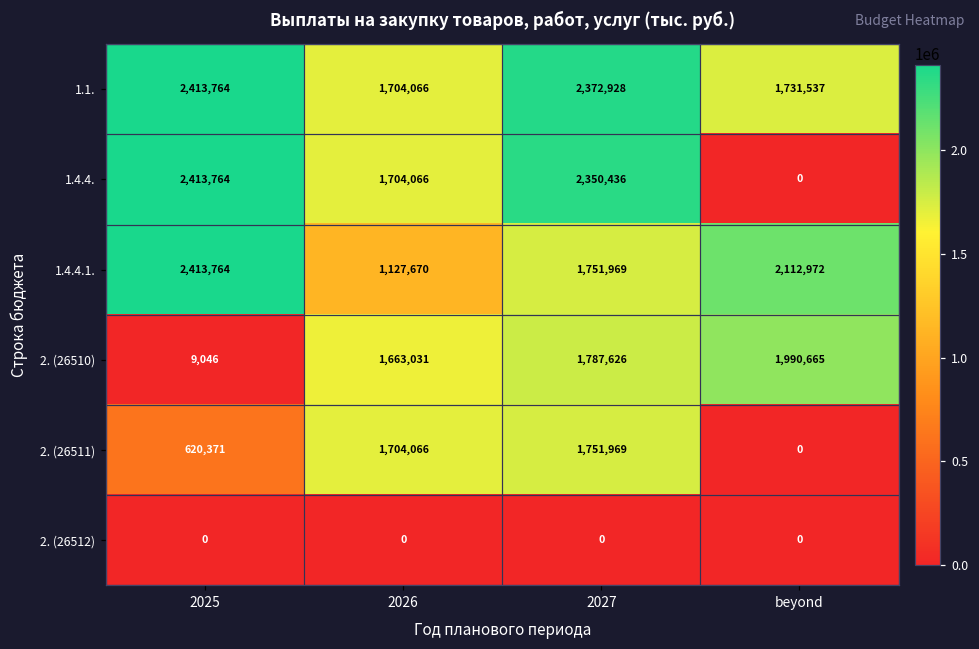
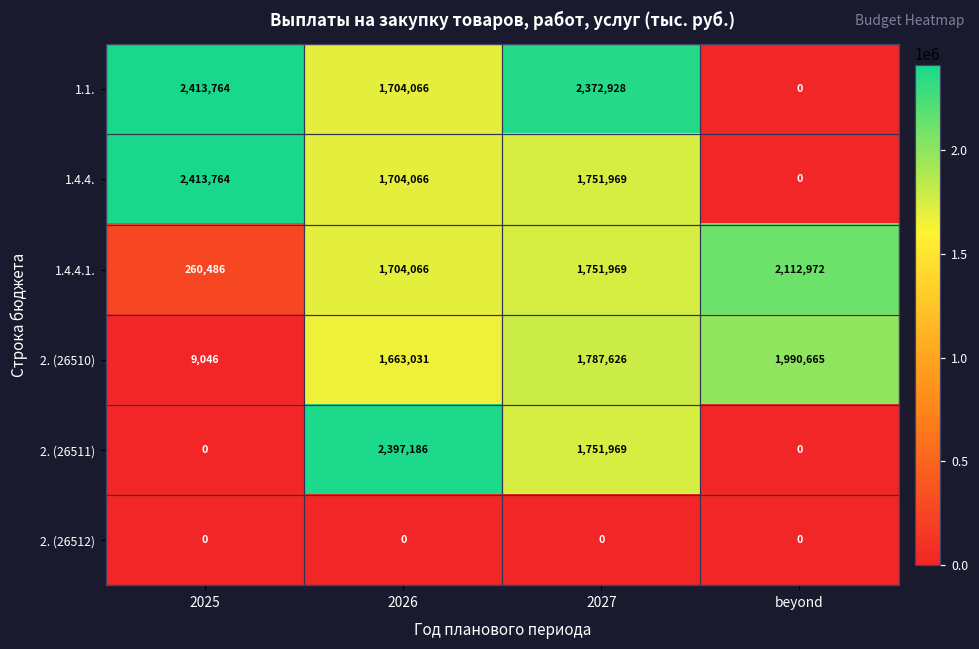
  {
    "1.1.": {
      "2025": "2,413,764",
      "2026": "1,704,066",
      "2027": "2,372,928",
-     "beyond": "1,731,537"
+     "beyond": "0"
    },
    "1.4.4.": {
      "2025": "2,413,764",
      "2026": "1,704,066",
-     "2027": "2,350,436",
+     "2027": "1,751,969",
      "beyond": "0"
    },
    "1.4.4.1.": {
-     "2025": "2,413,764",
-     "2026": "1,127,670",
+     "2025": "260,486",
+     "2026": "1,704,066",
      "2027": "1,751,969",
      "beyond": "2,112,972"
    },
    "2. (26510)": {
      "2025": "9,046",
      "2026": "1,663,031",
      "2027": "1,787,626",
      "beyond": "1,990,665"
    },
    "2. (26511)": {
-     "2025": "620,371",
-     "2026": "1,704,066",
+     "2025": "0",
+     "2026": "2,397,186",
      "2027": "1,751,969",
      "beyond": "0"
    },
    "2. (26512)": {
      "2025": "0",
      "2026": "0",
      "2027": "0",
      "beyond": "0"
    }
  }
